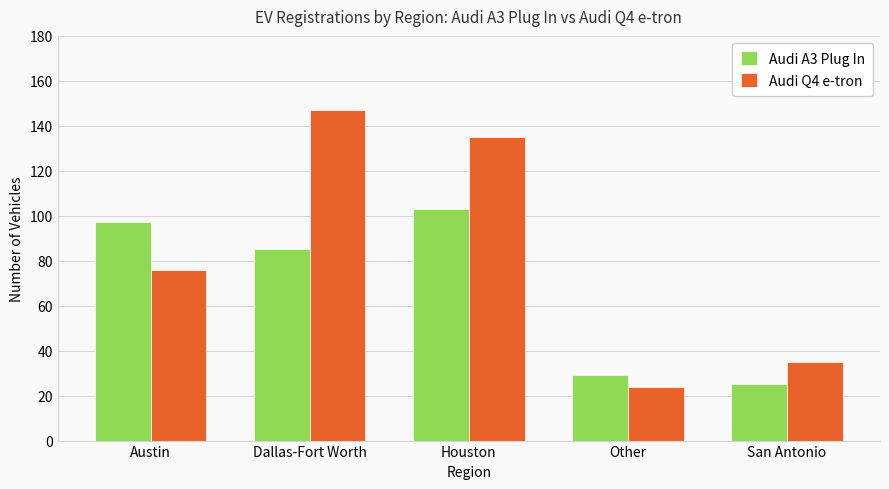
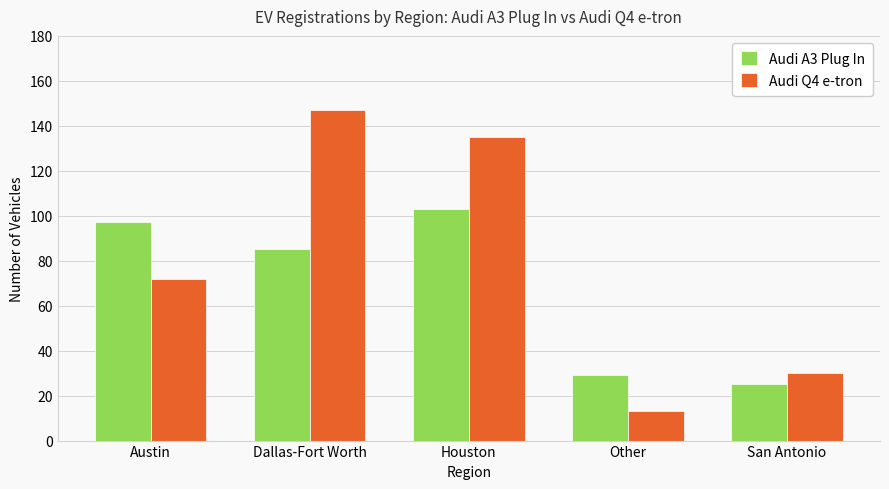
  {
    "Audi A3 Plug In": {
      "Austin": 97,
      "Dallas-Fort Worth": 85,
      "Houston": 103,
      "Other": 29,
      "San Antonio": 25
    },
    "Audi Q4 e-tron": {
-     "Austin": 76,
+     "Austin": 72,
      "Dallas-Fort Worth": 147,
      "Houston": 135,
-     "Other": 24,
-     "San Antonio": 35
+     "Other": 13,
+     "San Antonio": 30
    }
  }
